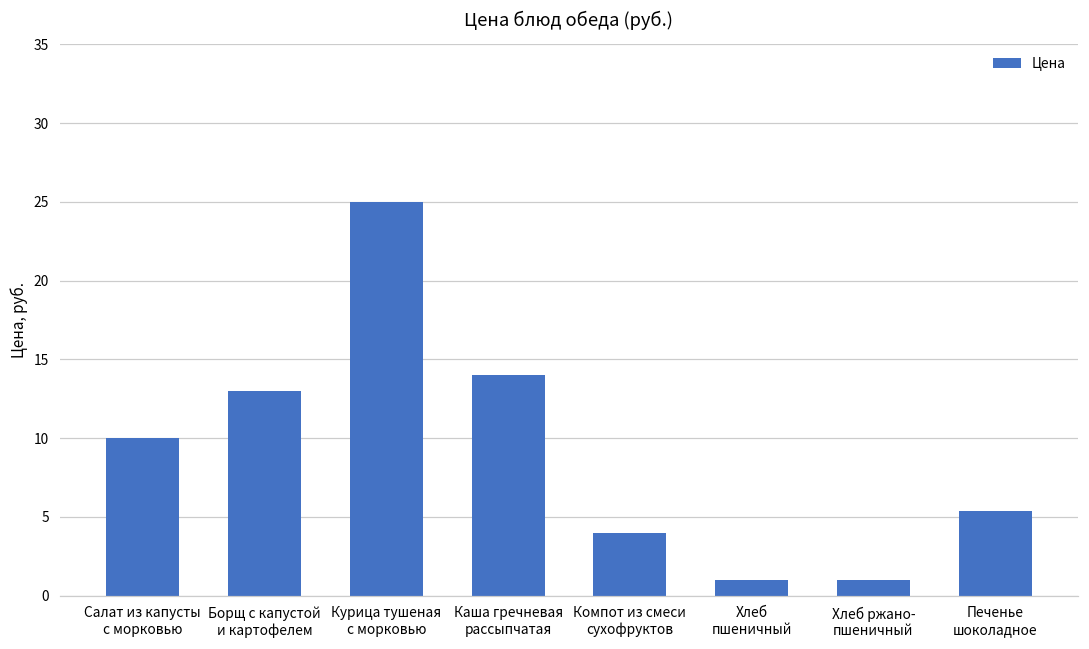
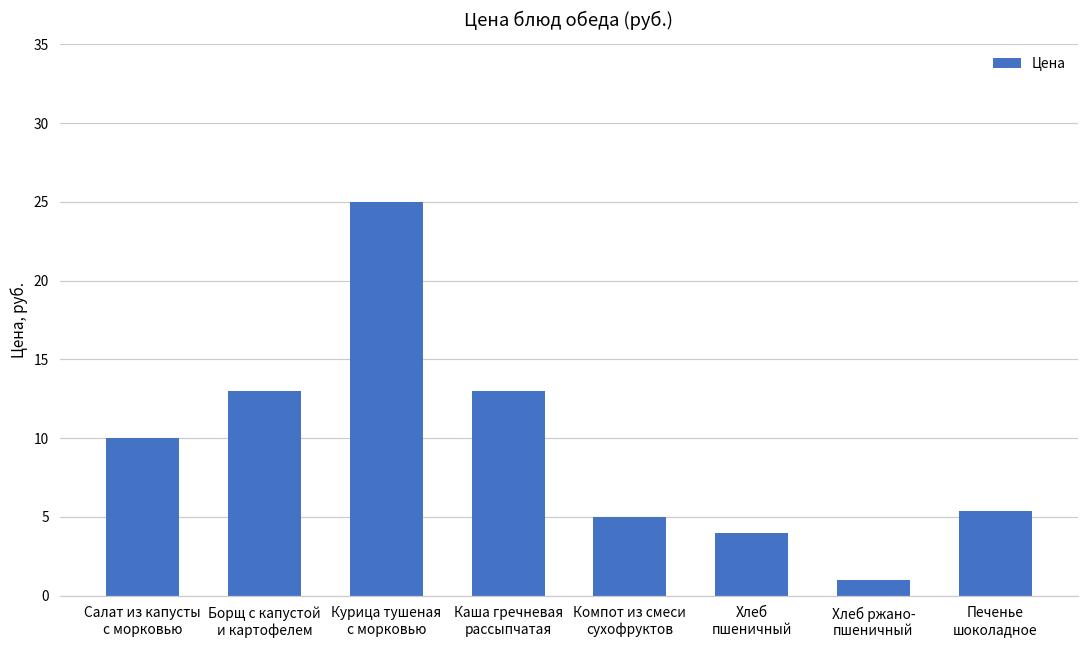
  {
    "Салат из капусты с морковью": 10,
    "Борщ с капустой и картофелем": 13,
    "Курица тушеная с морковью": 25,
-   "Каша гречневая рассыпчатая": 14,
-   "Компот из смеси сухофруктов": 4,
-   "Хлеб пшеничный": 1,
+   "Каша гречневая рассыпчатая": 13,
+   "Компот из смеси сухофруктов": 5,
+   "Хлеб пшеничный": 4,
    "Хлеб ржано- пшеничный": 1,
    "Печенье шоколадное": 5.4
  }
